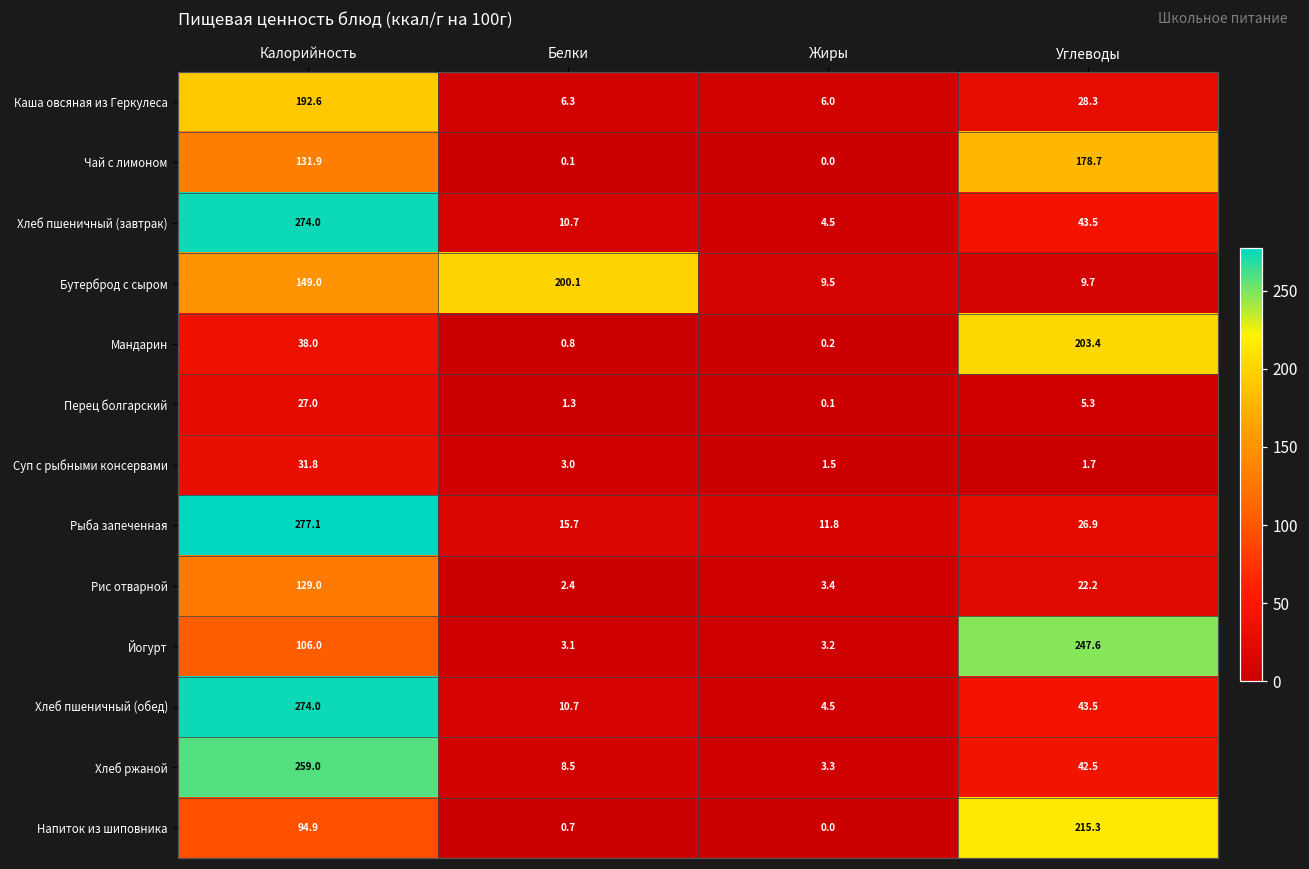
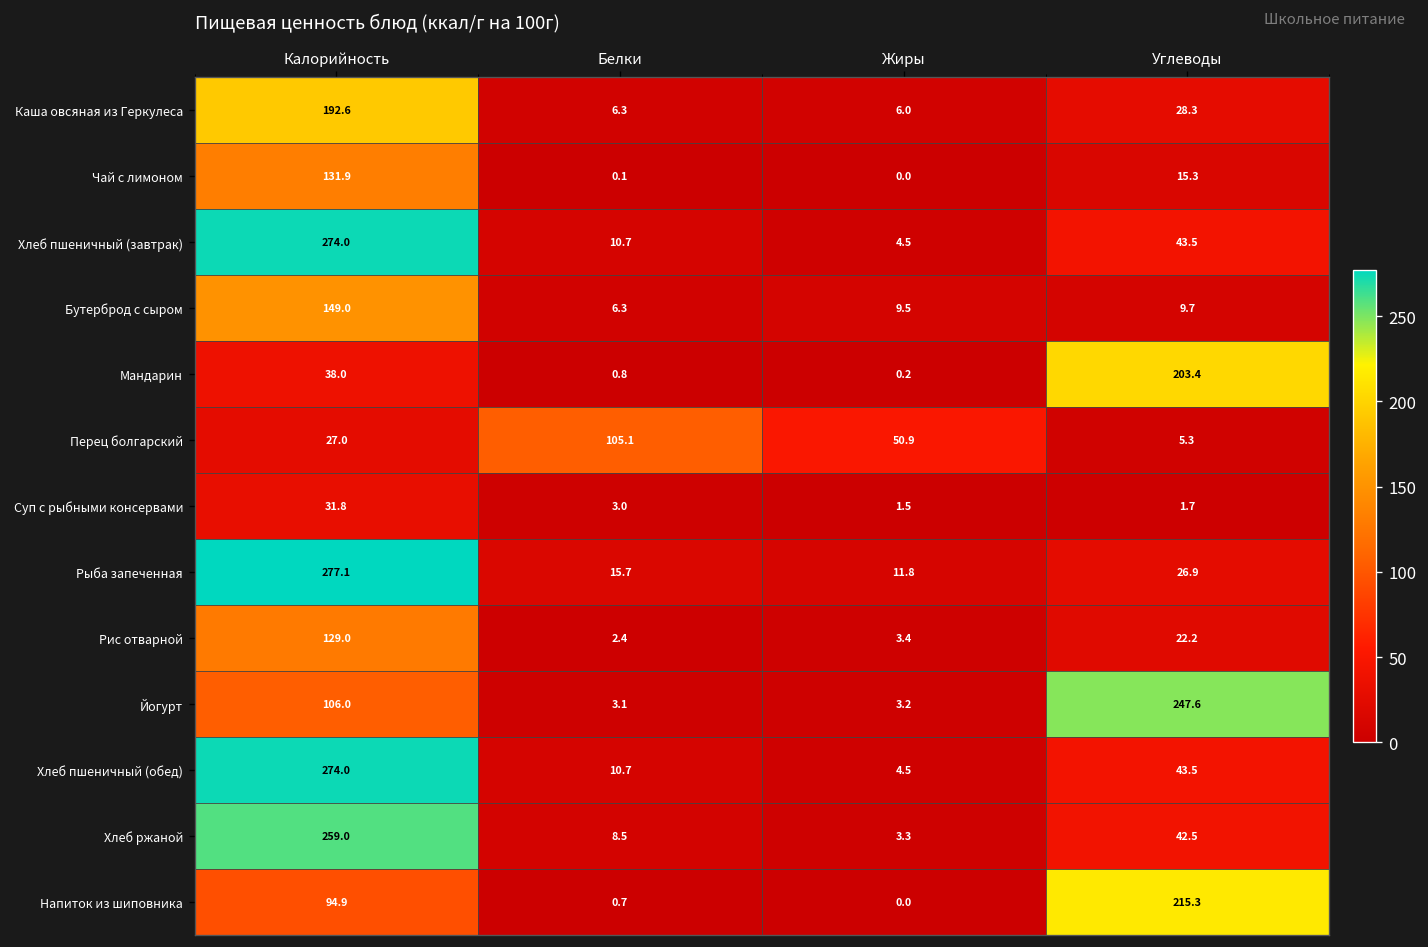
  {
    "Каша овсяная из Геркулеса": {
      "Калорийность": 192.6,
      "Белки": 6.3,
      "Жиры": 6.0,
      "Углеводы": 28.3
    },
    "Чай с лимоном": {
      "Калорийность": 131.9,
      "Белки": 0.1,
      "Жиры": 0.0,
-     "Углеводы": 178.7
+     "Углеводы": 15.3
    },
    "Хлеб пшеничный (завтрак)": {
      "Калорийность": 274.0,
      "Белки": 10.7,
      "Жиры": 4.5,
      "Углеводы": 43.5
    },
    "Бутерброд с сыром": {
      "Калорийность": 149.0,
-     "Белки": 200.1,
+     "Белки": 6.3,
      "Жиры": 9.5,
      "Углеводы": 9.7
    },
    "Мандарин": {
      "Калорийность": 38.0,
      "Белки": 0.8,
      "Жиры": 0.2,
      "Углеводы": 203.4
    },
    "Перец болгарский": {
      "Калорийность": 27.0,
-     "Белки": 1.3,
-     "Жиры": 0.1,
+     "Белки": 105.1,
+     "Жиры": 50.9,
      "Углеводы": 5.3
    },
    "Суп с рыбными консервами": {
      "Калорийность": 31.8,
      "Белки": 3.0,
      "Жиры": 1.5,
      "Углеводы": 1.7
    },
    "Рыба запеченная": {
      "Калорийность": 277.1,
      "Белки": 15.7,
      "Жиры": 11.8,
      "Углеводы": 26.9
    },
    "Рис отварной": {
      "Калорийность": 129.0,
      "Белки": 2.4,
      "Жиры": 3.4,
      "Углеводы": 22.2
    },
    "Йогурт": {
      "Калорийность": 106.0,
      "Белки": 3.1,
      "Жиры": 3.2,
      "Углеводы": 247.6
    },
    "Хлеб пшеничный (обед)": {
      "Калорийность": 274.0,
      "Белки": 10.7,
      "Жиры": 4.5,
      "Углеводы": 43.5
    },
    "Хлеб ржаной": {
      "Калорийность": 259.0,
      "Белки": 8.5,
      "Жиры": 3.3,
      "Углеводы": 42.5
    },
    "Напиток из шиповника": {
      "Калорийность": 94.9,
      "Белки": 0.7,
      "Жиры": 0.0,
      "Углеводы": 215.3
    }
  }
